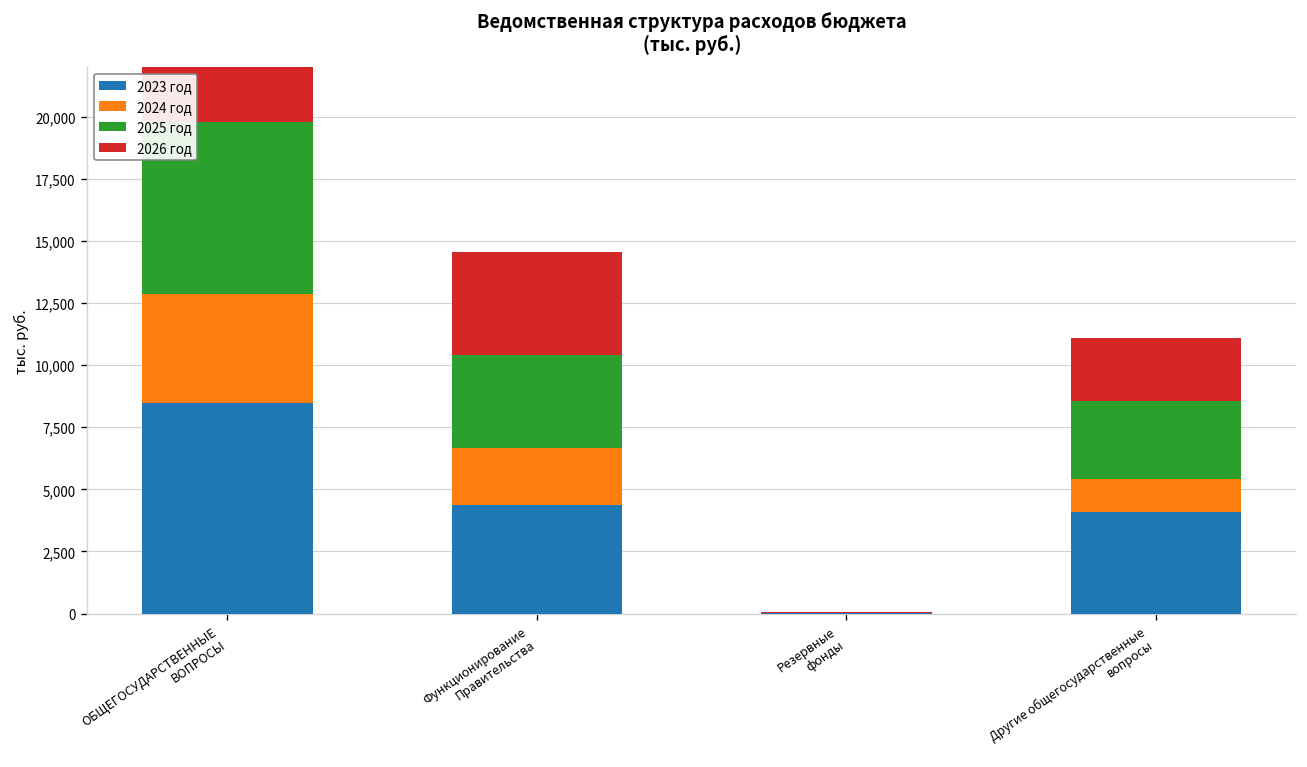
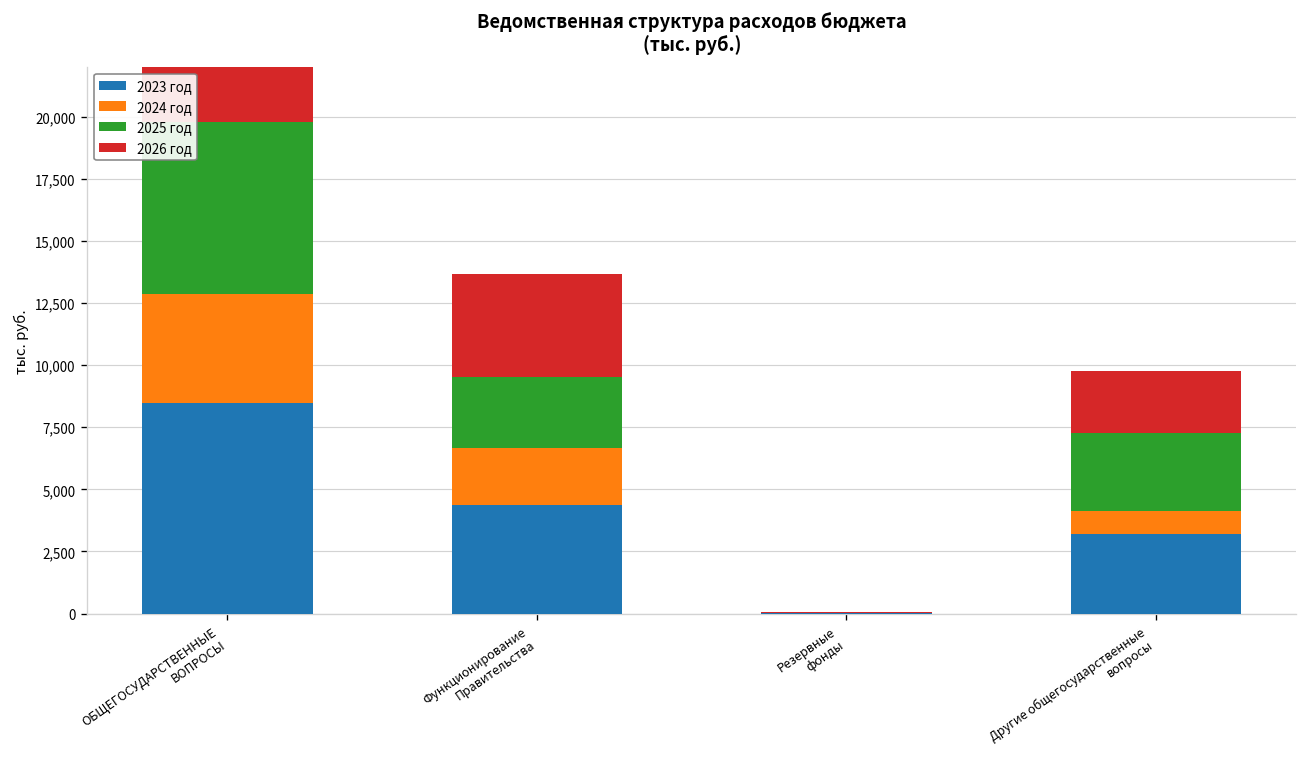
  {
    "2023 год": {
      "ОБЩЕГОСУДАРСТВЕННЫЕ ВОПРОСЫ": "8,500",
      "Функционирование Правительства": "4,400",
-     "Другие общегосударственные вопросы": "4,100"
+     "Другие общегосударственные вопросы": "3,200"
    },
    "2024 год": {
      "ОБЩЕГОСУДАРСТВЕННЫЕ ВОПРОСЫ": "4,400",
      "Функционирование Правительства": "2,300",
      "Резервные фонды": "0",
-     "Другие общегосударственные вопросы": "1,300"
+     "Другие общегосударственные вопросы": "900"
    },
    "2025 год": {
      "ОБЩЕГОСУДАРСТВЕННЫЕ ВОПРОСЫ": "6,900",
-     "Функционирование Правительства": "3,700",
+     "Функционирование Правительства": "2,800",
      "Другие общегосударственные вопросы": "3,100"
    },
    "2026 год": {
      "Функционирование Правительства": "4,200",
      "Другие общегосударственные вопросы": "2,500"
    }
  }
